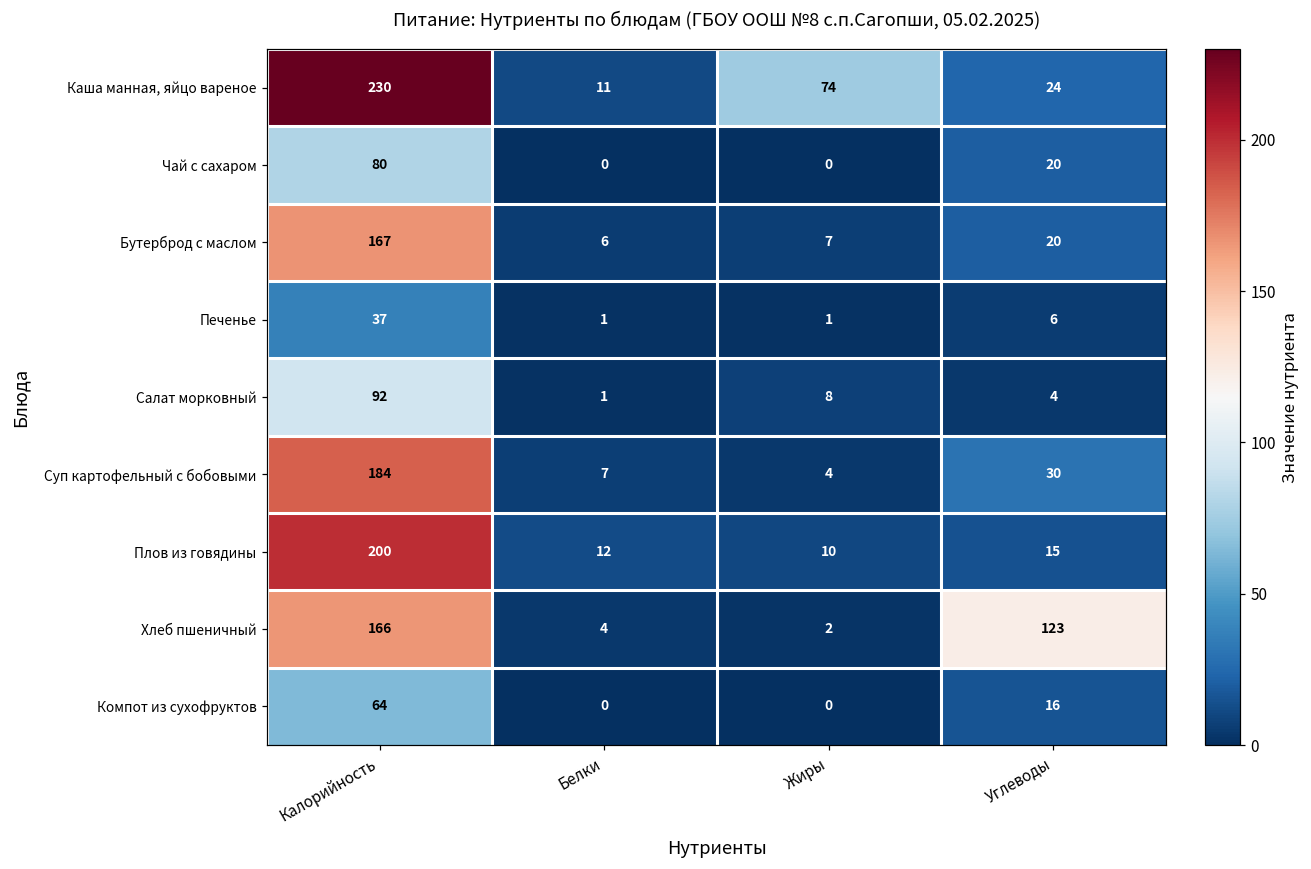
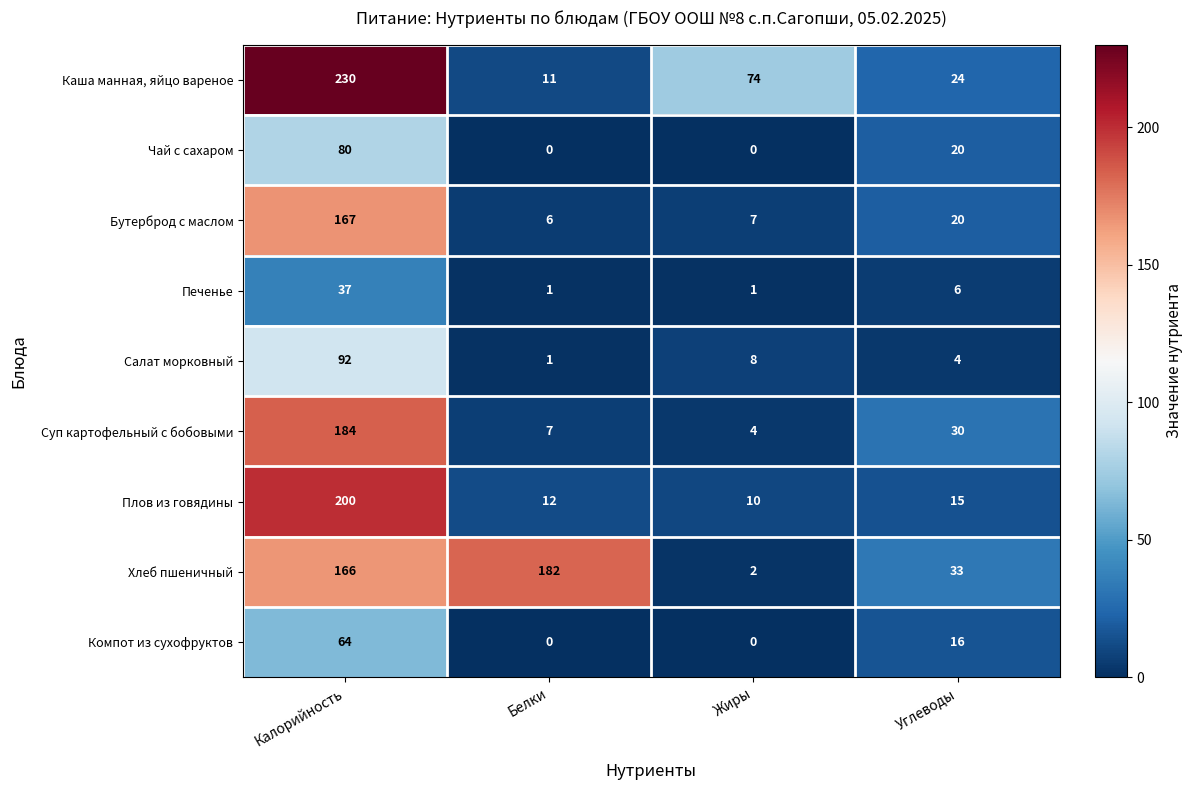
  {
    "Каша манная, яйцо вареное": {
      "Калорийность": 230,
      "Белки": 11,
      "Жиры": 74,
      "Углеводы": 24
    },
    "Чай с сахаром": {
      "Калорийность": 80,
      "Белки": 0,
      "Жиры": 0,
      "Углеводы": 20
    },
    "Бутерброд с маслом": {
      "Калорийность": 167,
      "Белки": 6,
      "Жиры": 7,
      "Углеводы": 20
    },
    "Печенье": {
      "Калорийность": 37,
      "Белки": 1,
      "Жиры": 1,
      "Углеводы": 6
    },
    "Салат морковный": {
      "Калорийность": 92,
      "Белки": 1,
      "Жиры": 8,
      "Углеводы": 4
    },
    "Суп картофельный с бобовыми": {
      "Калорийность": 184,
      "Белки": 7,
      "Жиры": 4,
      "Углеводы": 30
    },
    "Плов из говядины": {
      "Калорийность": 200,
      "Белки": 12,
      "Жиры": 10,
      "Углеводы": 15
    },
    "Хлеб пшеничный": {
      "Калорийность": 166,
-     "Белки": 4,
+     "Белки": 182,
      "Жиры": 2,
-     "Углеводы": 123
+     "Углеводы": 33
    },
    "Компот из сухофруктов": {
      "Калорийность": 64,
      "Белки": 0,
      "Жиры": 0,
      "Углеводы": 16
    }
  }
